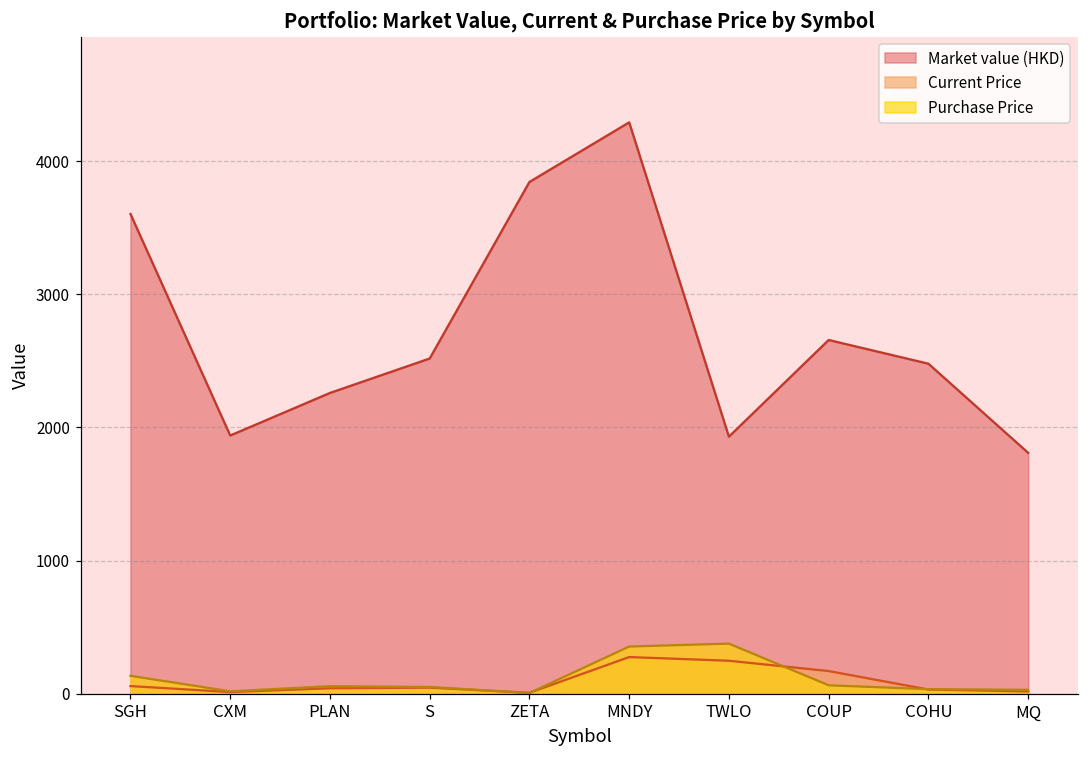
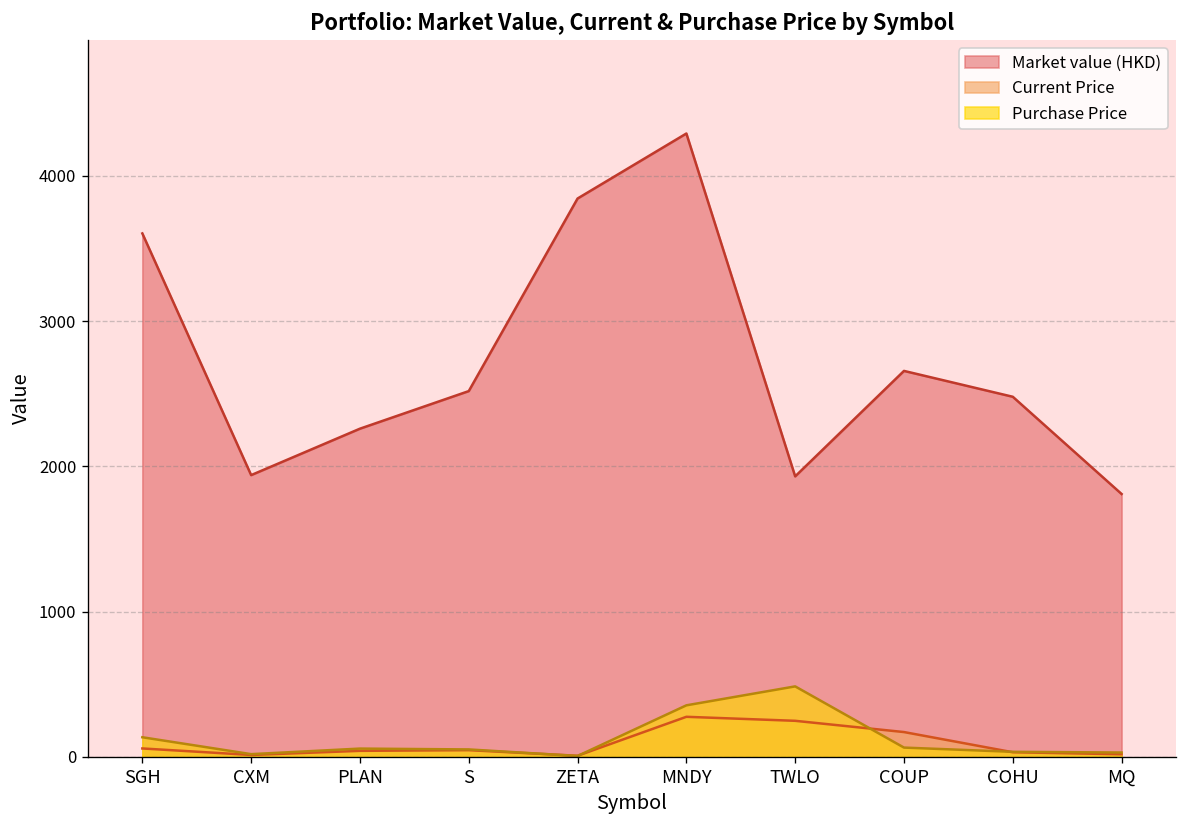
  {
    "Purchase Price": {
      "SGH": 140,
      "MNDY": 350,
-     "TWLO": 380,
+     "TWLO": 490,
      "COUP": 60
    }
  }
